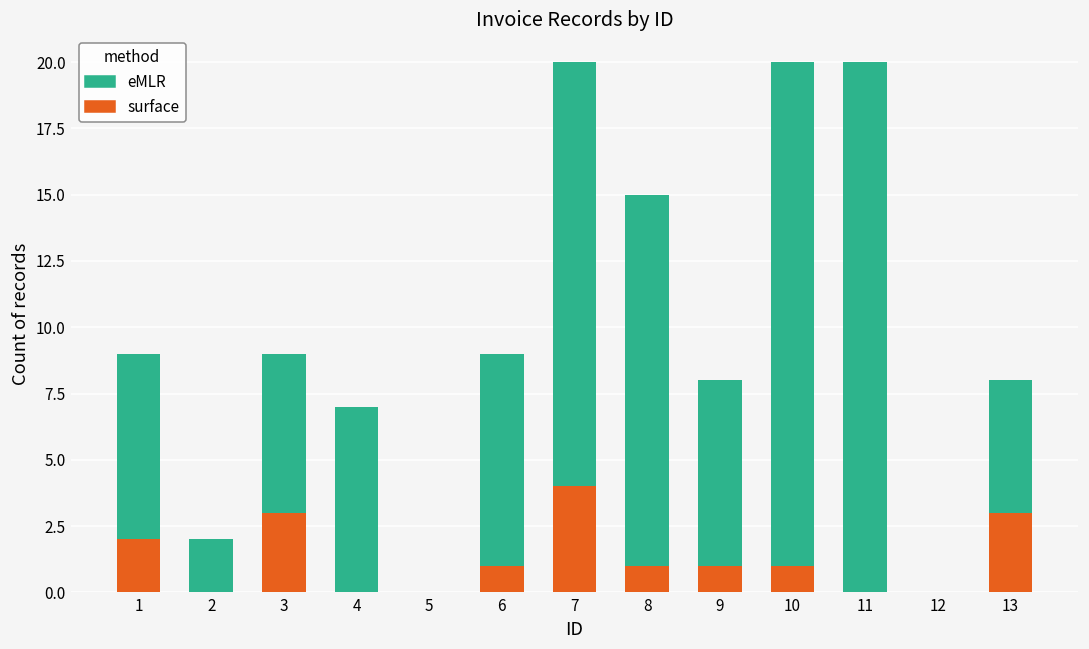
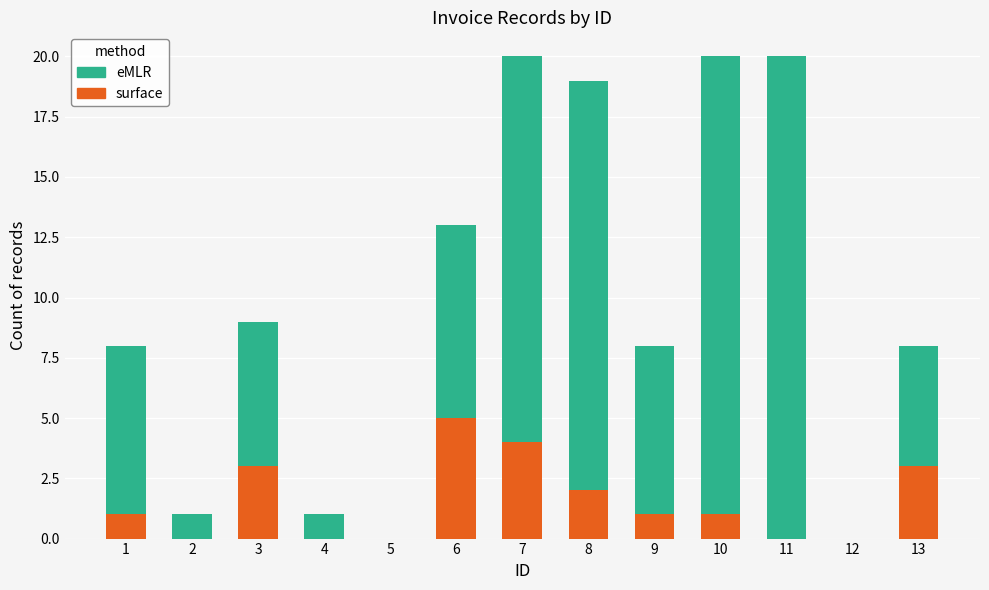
  {
    "surface": {
-     "1": 2,
+     "1": 1,
      "2": 0,
      "3": 3,
      "4": 0,
      "5": 0,
-     "6": 1,
+     "6": 5,
      "7": 4,
-     "8": 1,
+     "8": 2,
      "9": 1,
      "10": 1,
      "11": 0,
      "12": 0,
      "13": 3
    },
    "eMLR": {
      "1": 7,
-     "2": 2,
+     "2": 1,
      "3": 6,
-     "4": 7,
+     "4": 1,
      "5": 0,
      "6": 8,
      "7": 16,
-     "8": 14,
+     "8": 17,
      "9": 7,
      "10": 19,
      "11": 20,
      "12": 0,
      "13": 5
    }
  }
